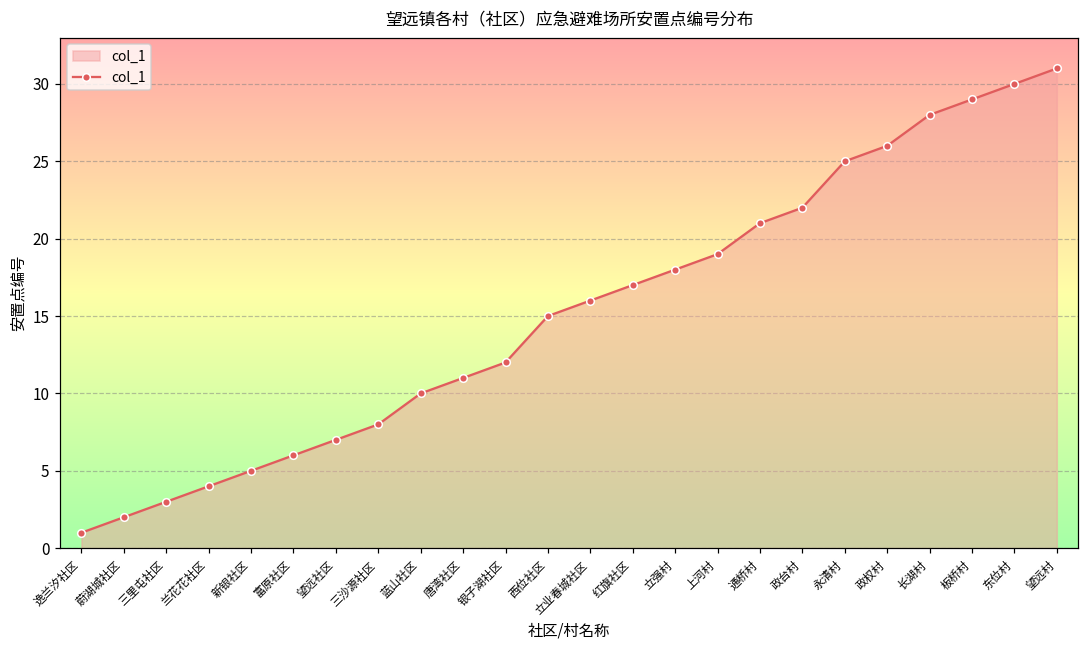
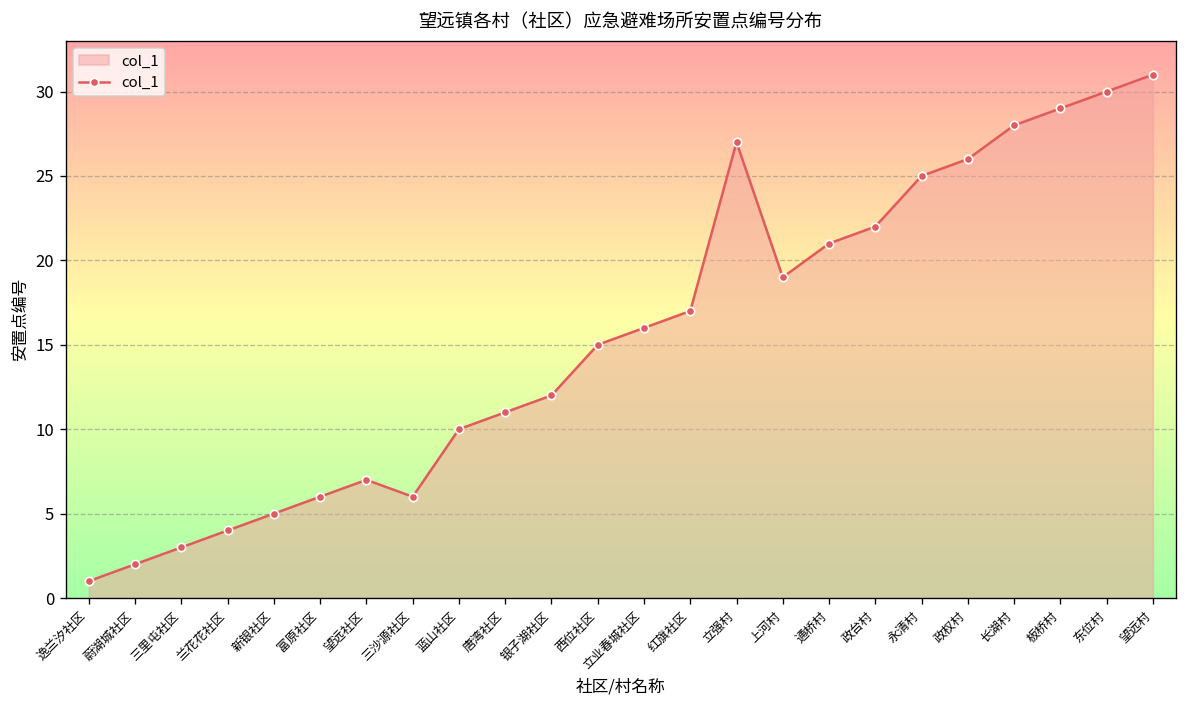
  {
    "逸兰汐社区": 1,
    "蔚湖城社区": 2,
    "三里屯社区": 3,
    "兰花花社区": 4,
    "新银社区": 5,
    "富原社区": 6,
    "望远社区": 7,
-   "三沙源社区": 8,
+   "三沙源社区": 6,
    "蓝山社区": 10,
    "唐湾社区": 11,
    "银子湖社区": 12,
    "西位社区": 15,
    "立业春城社区": 16,
    "红旗社区": 17,
-   "立强村": 18,
+   "立强村": 27,
    "上河村": 19,
    "通桥村": 21,
    "政台村": 22,
    "永清村": 25,
    "政权村": 26,
    "长湖村": 28,
    "板桥村": 29,
    "东位村": 30,
    "望远村": 31
  }
